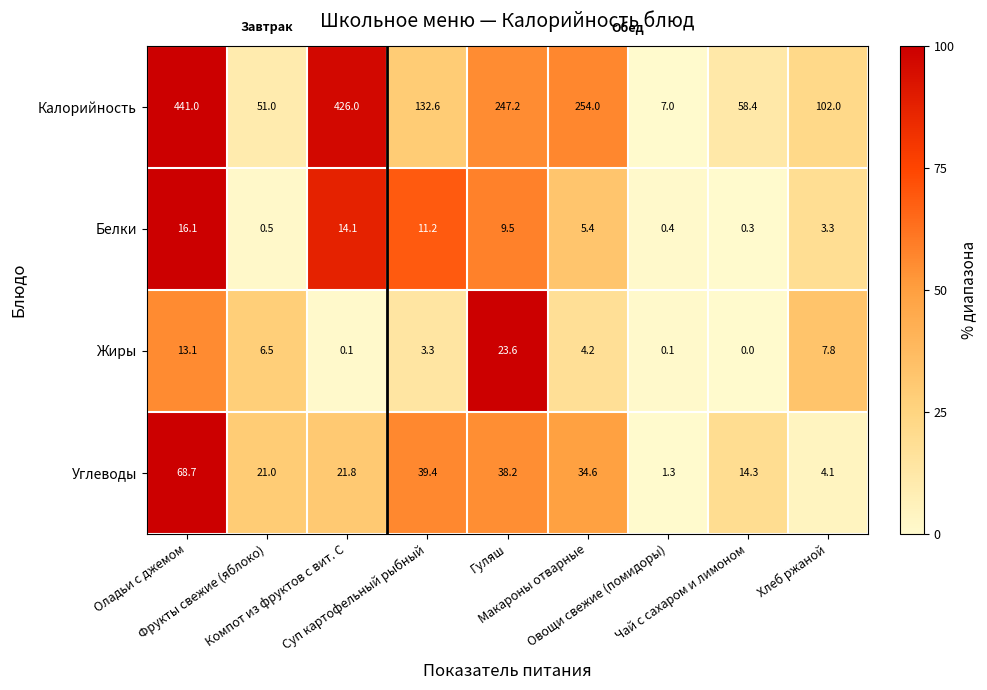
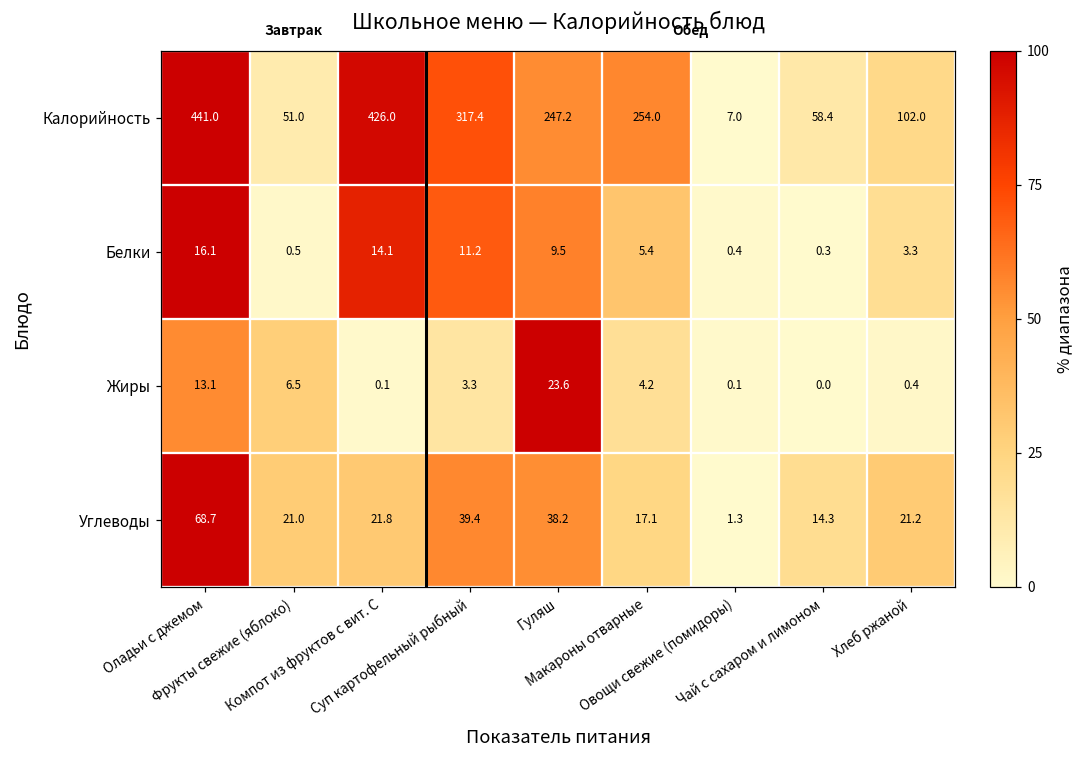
  {
    "Калорийность": {
      "Оладьи с джемом": 441.0,
      "Фрукты свежие (яблоко)": 51.0,
      "Компот из фруктов с вит. С": 426.0,
-     "Суп картофельный рыбный": 132.6,
+     "Суп картофельный рыбный": 317.4,
      "Гуляш": 247.2,
      "Макароны отварные": 254.0,
      "Овощи свежие (помидоры)": 7.0,
      "Чай с сахаром и лимоном": 58.4,
      "Хлеб ржаной": 102.0
    },
    "Белки": {
      "Оладьи с джемом": 16.1,
      "Фрукты свежие (яблоко)": 0.5,
      "Компот из фруктов с вит. С": 14.1,
      "Суп картофельный рыбный": 11.2,
      "Гуляш": 9.5,
      "Макароны отварные": 5.4,
      "Овощи свежие (помидоры)": 0.4,
      "Чай с сахаром и лимоном": 0.3,
      "Хлеб ржаной": 3.3
    },
    "Жиры": {
      "Оладьи с джемом": 13.1,
      "Фрукты свежие (яблоко)": 6.5,
      "Компот из фруктов с вит. С": 0.1,
      "Суп картофельный рыбный": 3.3,
      "Гуляш": 23.6,
      "Макароны отварные": 4.2,
      "Овощи свежие (помидоры)": 0.1,
      "Чай с сахаром и лимоном": 0.0,
-     "Хлеб ржаной": 7.8
+     "Хлеб ржаной": 0.4
    },
    "Углеводы": {
      "Оладьи с джемом": 68.7,
      "Фрукты свежие (яблоко)": 21.0,
      "Компот из фруктов с вит. С": 21.8,
      "Суп картофельный рыбный": 39.4,
      "Гуляш": 38.2,
-     "Макароны отварные": 34.6,
+     "Макароны отварные": 17.1,
      "Овощи свежие (помидоры)": 1.3,
      "Чай с сахаром и лимоном": 14.3,
-     "Хлеб ржаной": 4.1
+     "Хлеб ржаной": 21.2
    }
  }
